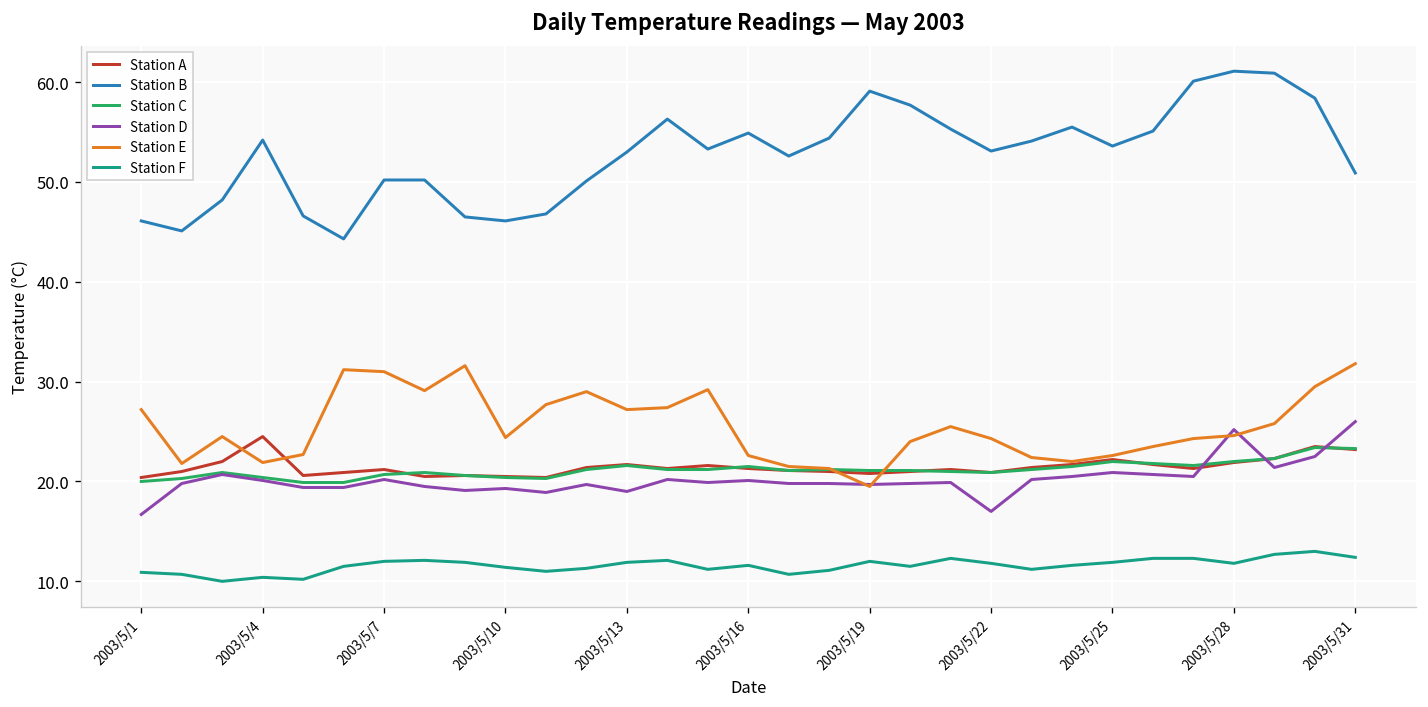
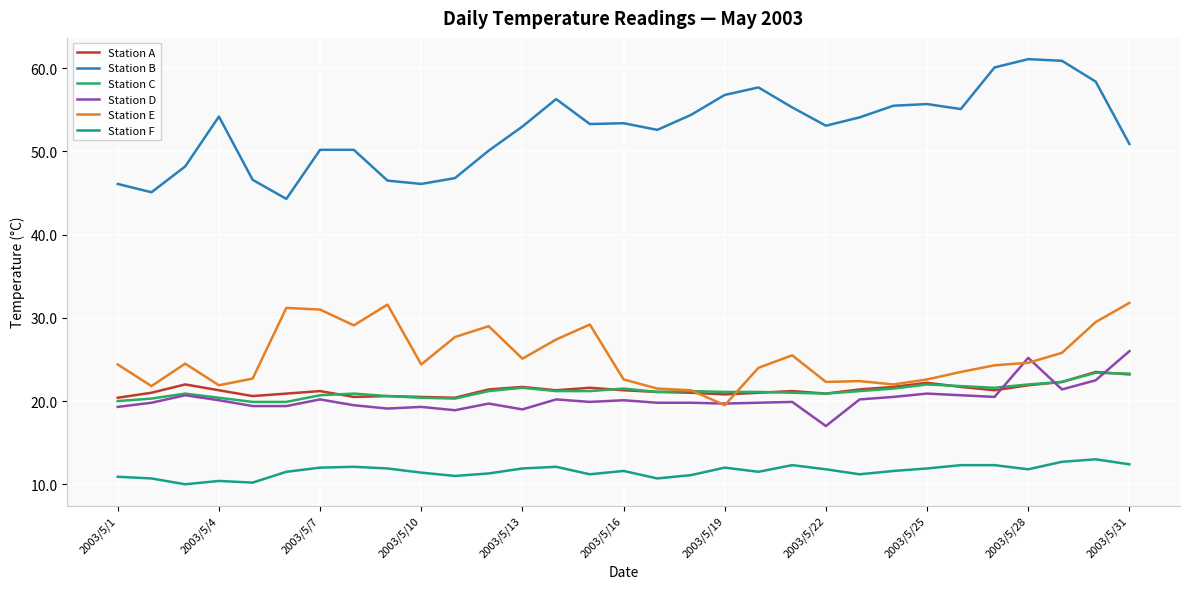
  {
    "Station A": {
      "2003/5/1": 20,
-     "2003/5/4": 25,
+     "2003/5/4": 21,
      "2003/5/7": 21
    },
    "Station B": {
      "2003/5/1": 46,
      "2003/5/4": 54,
      "2003/5/7": 50,
      "2003/5/10": 46,
      "2003/5/13": 53,
-     "2003/5/16": 55,
-     "2003/5/19": 59,
+     "2003/5/16": 53,
+     "2003/5/19": 57,
      "2003/5/22": 53,
-     "2003/5/25": 54,
+     "2003/5/25": 56,
      "2003/5/28": 61,
      "2003/5/31": 51
    },
    "Station D": {
-     "2003/5/1": 17,
+     "2003/5/1": 19,
      "2003/5/7": 20,
      "2003/5/10": 19,
      "2003/5/13": 19,
      "2003/5/16": 20,
      "2003/5/22": 17,
      "2003/5/25": 21,
      "2003/5/28": 25,
      "2003/5/31": 26
    },
    "Station E": {
-     "2003/5/1": 27,
+     "2003/5/1": 24,
      "2003/5/4": 22,
      "2003/5/7": 31,
      "2003/5/10": 24,
-     "2003/5/13": 27,
+     "2003/5/13": 25,
      "2003/5/16": 23,
-     "2003/5/22": 24,
+     "2003/5/22": 22,
      "2003/5/25": 23,
      "2003/5/28": 25,
      "2003/5/31": 32
    }
  }
